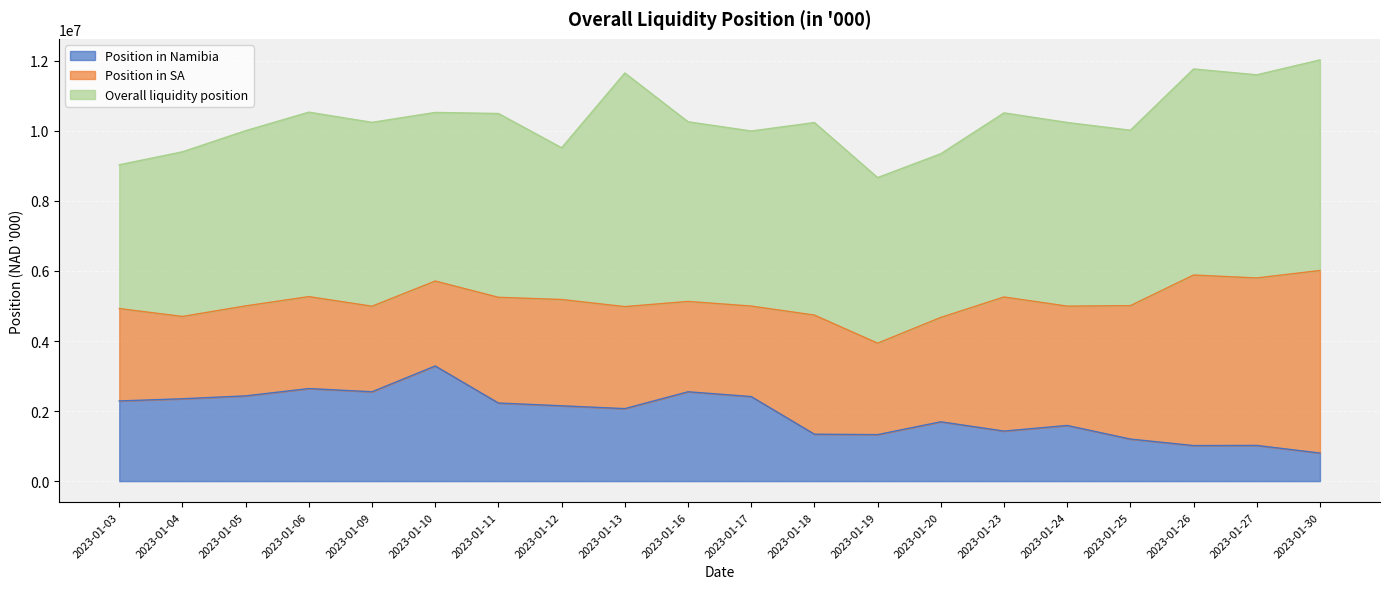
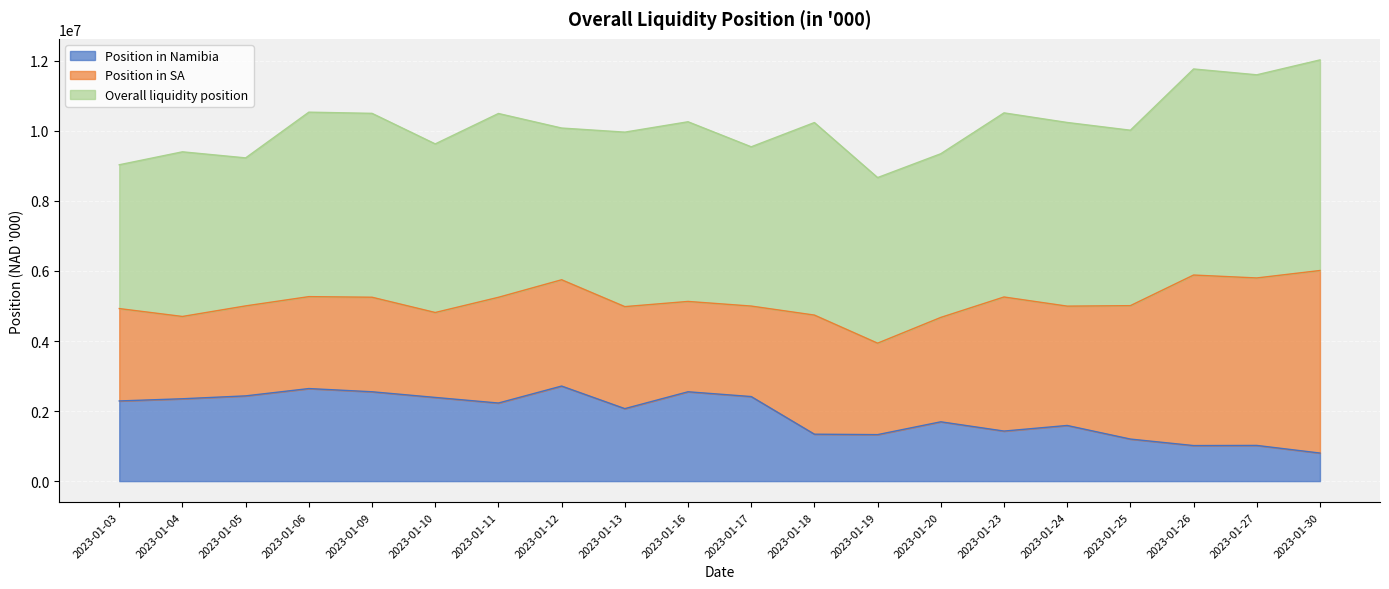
  {
    "Position in Namibia": {
      "2023-01-03": 2300000,
      "2023-01-04": 2400000,
      "2023-01-05": 2400000,
      "2023-01-06": 2600000,
      "2023-01-09": 2600000,
-     "2023-01-10": 3300000,
+     "2023-01-10": 2400000,
      "2023-01-11": 2200000,
-     "2023-01-12": 2200000,
+     "2023-01-12": 2700000,
      "2023-01-13": 2100000,
      "2023-01-16": 2600000,
      "2023-01-17": 2400000,
      "2023-01-18": 1300000,
      "2023-01-19": 1300000,
      "2023-01-20": 1700000,
      "2023-01-23": 1400000,
      "2023-01-24": 1600000,
      "2023-01-25": 1200000,
      "2023-01-26": 1000000,
      "2023-01-27": 1000000,
      "2023-01-30": 800000
    },
    "Position in SA": {
      "2023-01-03": 2600000,
      "2023-01-04": 2300000,
      "2023-01-05": 2600000,
      "2023-01-06": 2600000,
-     "2023-01-09": 2400000,
+     "2023-01-09": 2700000,
      "2023-01-10": 2400000,
      "2023-01-11": 3000000,
      "2023-01-12": 3000000,
      "2023-01-13": 2900000,
      "2023-01-16": 2600000,
      "2023-01-17": 2600000,
      "2023-01-18": 3400000,
      "2023-01-19": 2600000,
      "2023-01-20": 3000000,
      "2023-01-23": 3800000,
      "2023-01-24": 3400000,
      "2023-01-25": 3800000,
      "2023-01-26": 4900000,
      "2023-01-27": 4800000,
      "2023-01-30": 5200000
    },
    "Overall liquidity position": {
      "2023-01-03": 4100000,
      "2023-01-04": 4700000,
-     "2023-01-05": 5000000,
+     "2023-01-05": 4200000,
      "2023-01-06": 5300000,
      "2023-01-09": 5200000,
      "2023-01-10": 4800000,
      "2023-01-11": 5200000,
      "2023-01-12": 4300000,
-     "2023-01-13": 6700000,
+     "2023-01-13": 5000000,
      "2023-01-16": 5100000,
-     "2023-01-17": 5000000,
+     "2023-01-17": 4500000,
      "2023-01-18": 5500000,
      "2023-01-19": 4700000,
      "2023-01-20": 4700000,
      "2023-01-23": 5300000,
      "2023-01-24": 5200000,
      "2023-01-25": 5000000,
      "2023-01-26": 5900000,
      "2023-01-27": 5800000,
      "2023-01-30": 6000000
    }
  }
